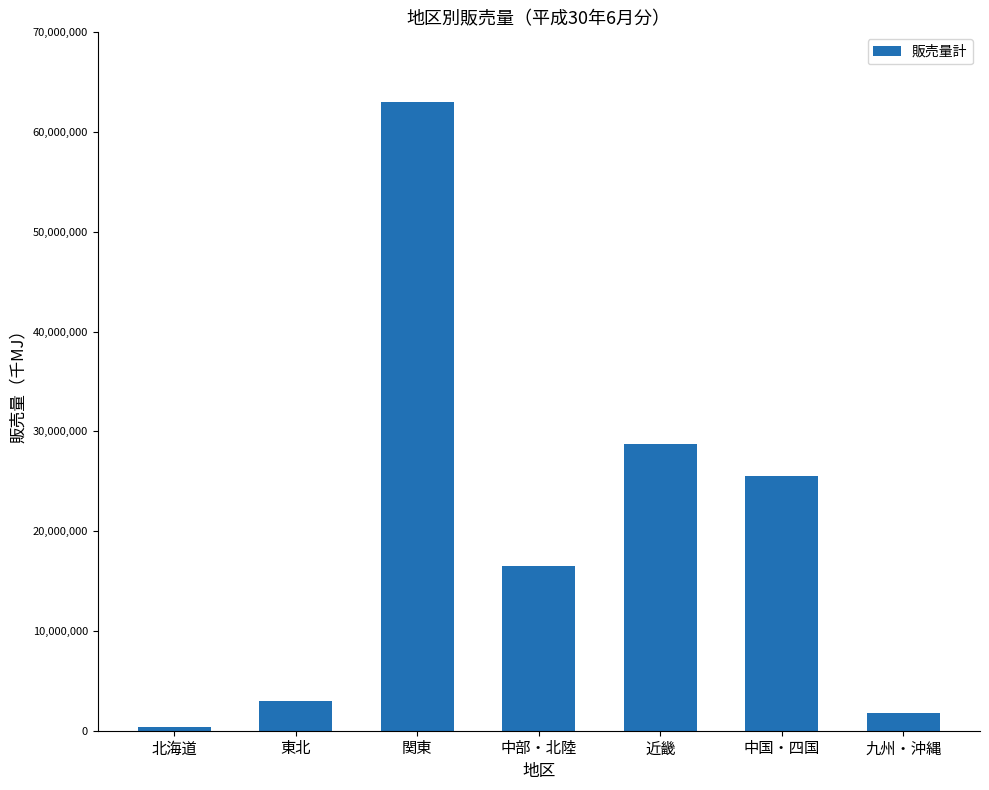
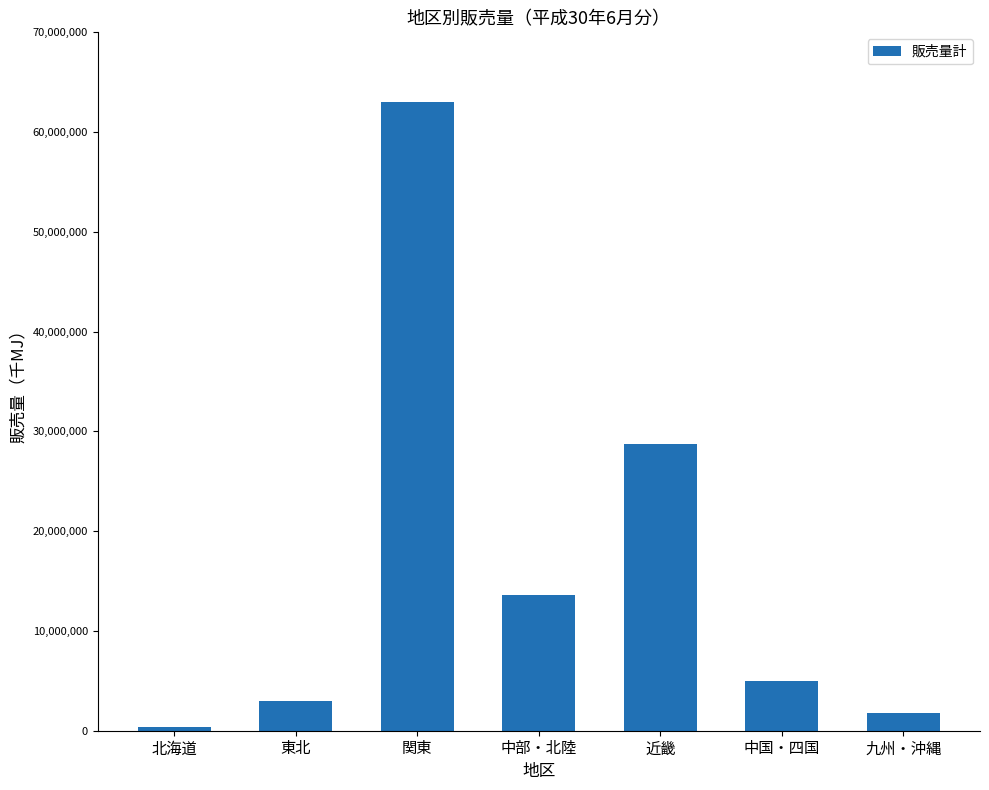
  {
    "北海道": "0",
    "東北": "3,000,000",
    "関東": "63,000,000",
-   "中部・北陸": "17,000,000",
+   "中部・北陸": "14,000,000",
    "近畿": "29,000,000",
-   "中国・四国": "26,000,000",
+   "中国・四国": "5,000,000",
    "九州・沖縄": "2,000,000"
  }
